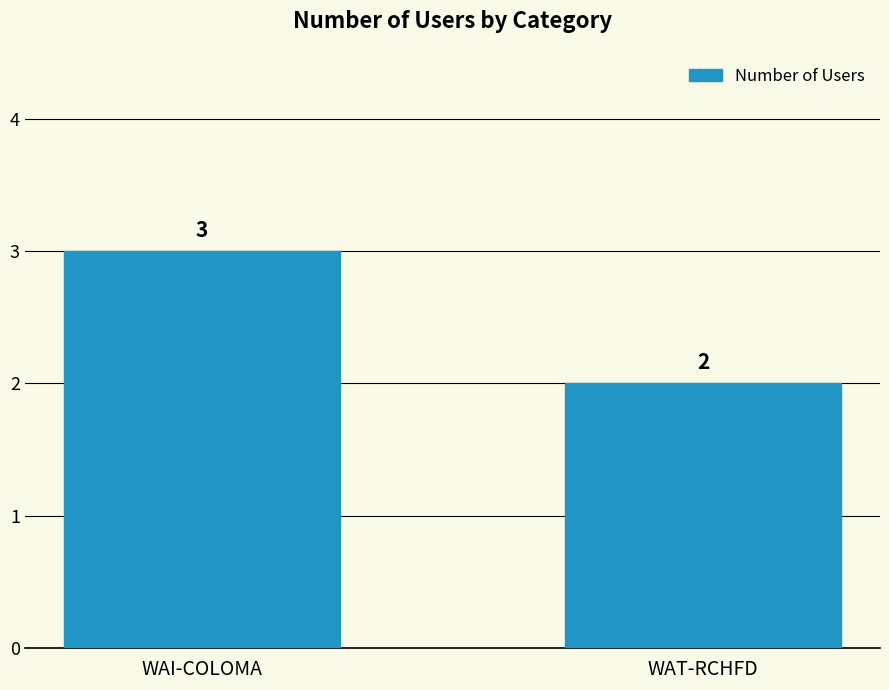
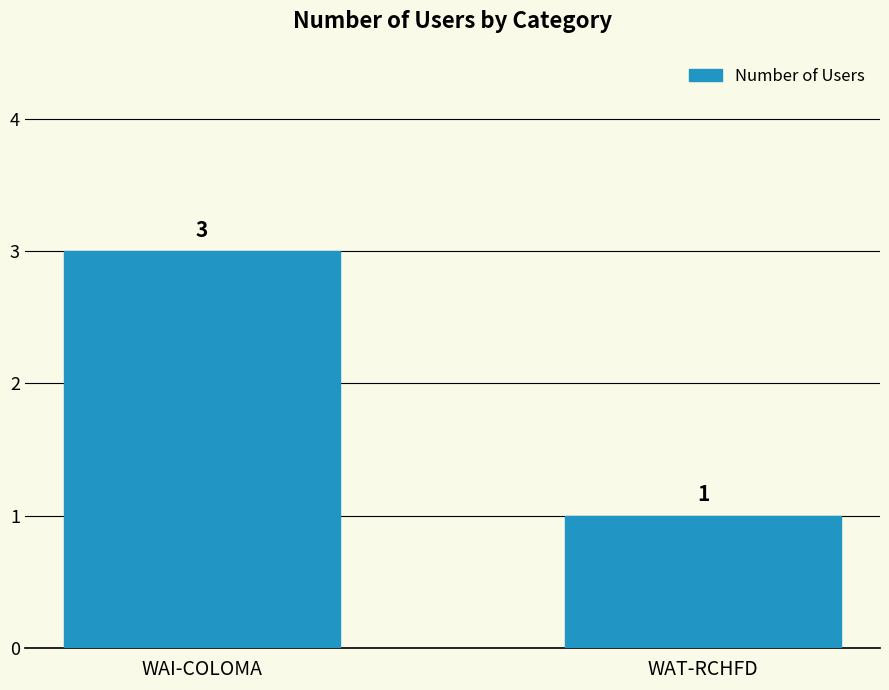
  {
    "WAI-COLOMA": 3,
-   "WAT-RCHFD": 2
+   "WAT-RCHFD": 1
  }
